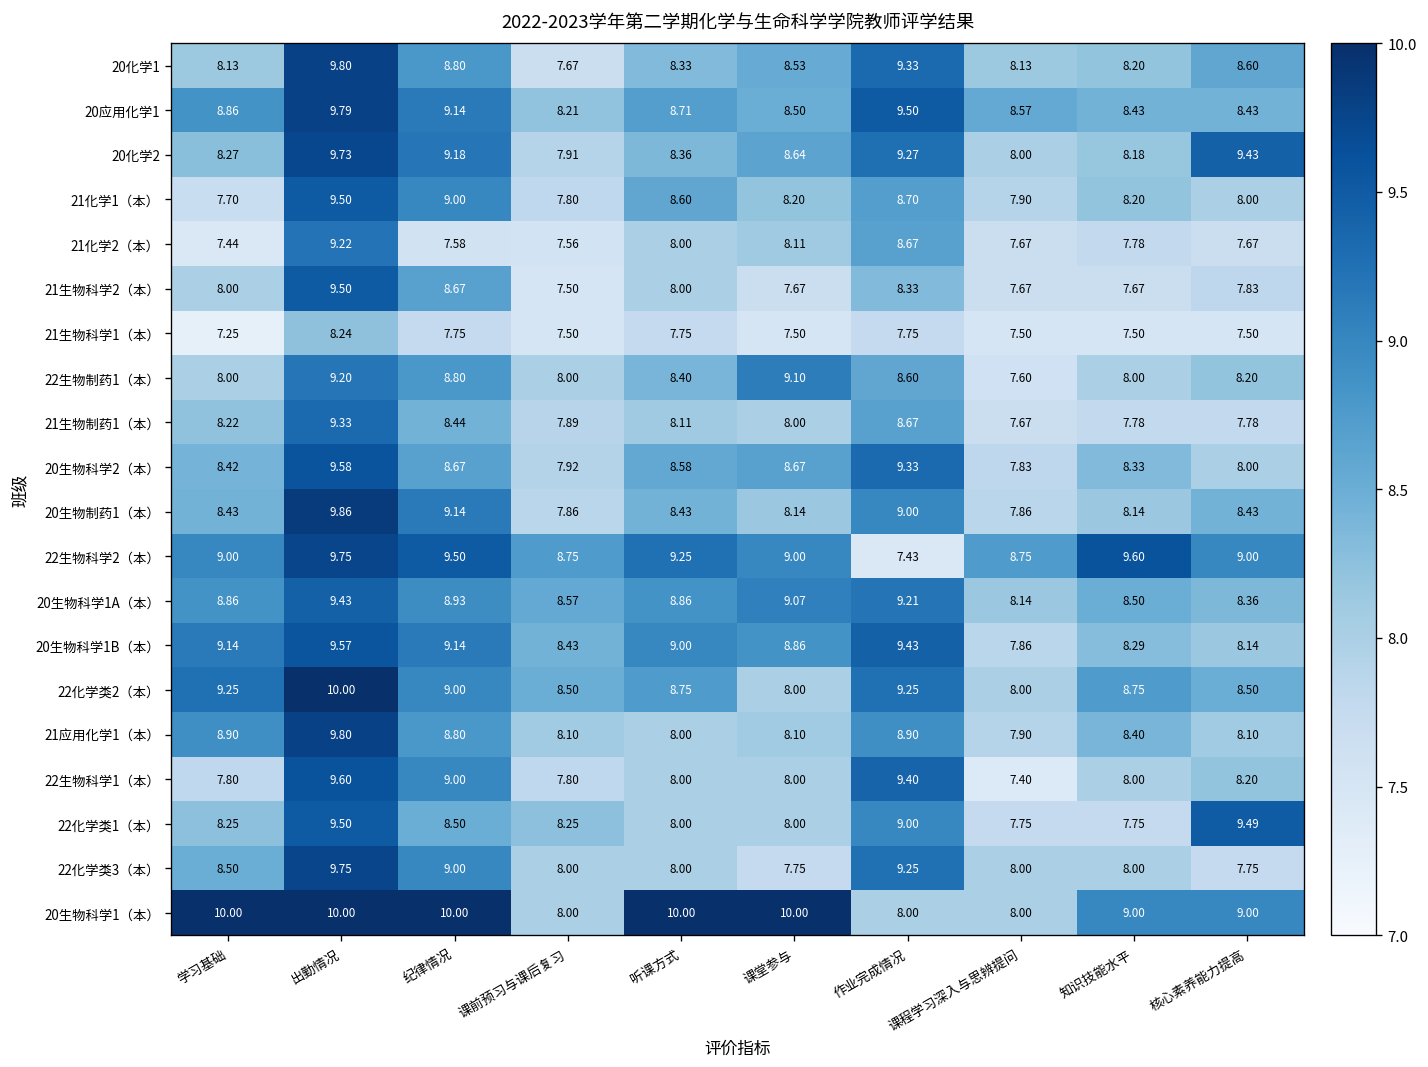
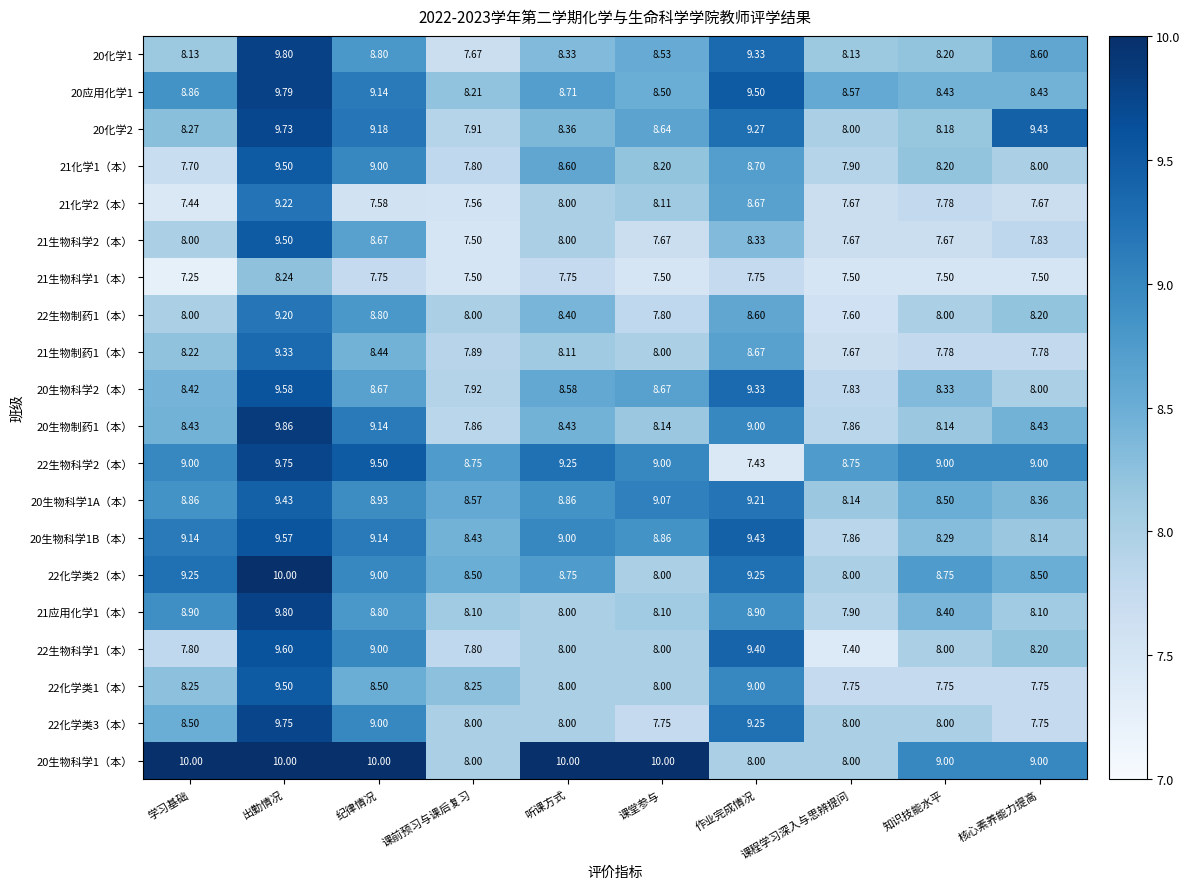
  {
    "20化学1": {
      "学习基础": 8.13,
      "出勤情况": 9.80,
      "纪律情况": 8.80,
      "课前预习与课后复习": 7.67,
      "听课方式": 8.33,
      "课堂参与": 8.53,
      "作业完成情况": 9.33,
      "课程学习深入与思辨提问": 8.13,
      "知识技能水平": 8.20,
      "核心素养能力提高": 8.60
    },
    "20应用化学1": {
      "学习基础": 8.86,
      "出勤情况": 9.79,
      "纪律情况": 9.14,
      "课前预习与课后复习": 8.21,
      "听课方式": 8.71,
      "课堂参与": 8.50,
      "作业完成情况": 9.50,
      "课程学习深入与思辨提问": 8.57,
      "知识技能水平": 8.43,
      "核心素养能力提高": 8.43
    },
    "20化学2": {
      "学习基础": 8.27,
      "出勤情况": 9.73,
      "纪律情况": 9.18,
      "课前预习与课后复习": 7.91,
      "听课方式": 8.36,
      "课堂参与": 8.64,
      "作业完成情况": 9.27,
      "课程学习深入与思辨提问": 8.00,
      "知识技能水平": 8.18,
      "核心素养能力提高": 9.43
    },
    "21化学1（本）": {
      "学习基础": 7.70,
      "出勤情况": 9.50,
      "纪律情况": 9.00,
      "课前预习与课后复习": 7.80,
      "听课方式": 8.60,
      "课堂参与": 8.20,
      "作业完成情况": 8.70,
      "课程学习深入与思辨提问": 7.90,
      "知识技能水平": 8.20,
      "核心素养能力提高": 8.00
    },
    "21化学2（本）": {
      "学习基础": 7.44,
      "出勤情况": 9.22,
      "纪律情况": 7.58,
      "课前预习与课后复习": 7.56,
      "听课方式": 8.00,
      "课堂参与": 8.11,
      "作业完成情况": 8.67,
      "课程学习深入与思辨提问": 7.67,
      "知识技能水平": 7.78,
      "核心素养能力提高": 7.67
    },
    "21生物科学2（本）": {
      "学习基础": 8.00,
      "出勤情况": 9.50,
      "纪律情况": 8.67,
      "课前预习与课后复习": 7.50,
      "听课方式": 8.00,
      "课堂参与": 7.67,
      "作业完成情况": 8.33,
      "课程学习深入与思辨提问": 7.67,
      "知识技能水平": 7.67,
      "核心素养能力提高": 7.83
    },
    "21生物科学1（本）": {
      "学习基础": 7.25,
      "出勤情况": 8.24,
      "纪律情况": 7.75,
      "课前预习与课后复习": 7.50,
      "听课方式": 7.75,
      "课堂参与": 7.50,
      "作业完成情况": 7.75,
      "课程学习深入与思辨提问": 7.50,
      "知识技能水平": 7.50,
      "核心素养能力提高": 7.50
    },
    "22生物制药1（本）": {
      "学习基础": 8.00,
      "出勤情况": 9.20,
      "纪律情况": 8.80,
      "课前预习与课后复习": 8.00,
      "听课方式": 8.40,
-     "课堂参与": 9.10,
+     "课堂参与": 7.80,
      "作业完成情况": 8.60,
      "课程学习深入与思辨提问": 7.60,
      "知识技能水平": 8.00,
      "核心素养能力提高": 8.20
    },
    "21生物制药1（本）": {
      "学习基础": 8.22,
      "出勤情况": 9.33,
      "纪律情况": 8.44,
      "课前预习与课后复习": 7.89,
      "听课方式": 8.11,
      "课堂参与": 8.00,
      "作业完成情况": 8.67,
      "课程学习深入与思辨提问": 7.67,
      "知识技能水平": 7.78,
      "核心素养能力提高": 7.78
    },
    "20生物科学2（本）": {
      "学习基础": 8.42,
      "出勤情况": 9.58,
      "纪律情况": 8.67,
      "课前预习与课后复习": 7.92,
      "听课方式": 8.58,
      "课堂参与": 8.67,
      "作业完成情况": 9.33,
      "课程学习深入与思辨提问": 7.83,
      "知识技能水平": 8.33,
      "核心素养能力提高": 8.00
    },
    "20生物制药1（本）": {
      "学习基础": 8.43,
      "出勤情况": 9.86,
      "纪律情况": 9.14,
      "课前预习与课后复习": 7.86,
      "听课方式": 8.43,
      "课堂参与": 8.14,
      "作业完成情况": 9.00,
      "课程学习深入与思辨提问": 7.86,
      "知识技能水平": 8.14,
      "核心素养能力提高": 8.43
    },
    "22生物科学2（本）": {
      "学习基础": 9.00,
      "出勤情况": 9.75,
      "纪律情况": 9.50,
      "课前预习与课后复习": 8.75,
      "听课方式": 9.25,
      "课堂参与": 9.00,
      "作业完成情况": 7.43,
      "课程学习深入与思辨提问": 8.75,
-     "知识技能水平": 9.60,
+     "知识技能水平": 9.00,
      "核心素养能力提高": 9.00
    },
    "20生物科学1A（本）": {
      "学习基础": 8.86,
      "出勤情况": 9.43,
      "纪律情况": 8.93,
      "课前预习与课后复习": 8.57,
      "听课方式": 8.86,
      "课堂参与": 9.07,
      "作业完成情况": 9.21,
      "课程学习深入与思辨提问": 8.14,
      "知识技能水平": 8.50,
      "核心素养能力提高": 8.36
    },
    "20生物科学1B（本）": {
      "学习基础": 9.14,
      "出勤情况": 9.57,
      "纪律情况": 9.14,
      "课前预习与课后复习": 8.43,
      "听课方式": 9.00,
      "课堂参与": 8.86,
      "作业完成情况": 9.43,
      "课程学习深入与思辨提问": 7.86,
      "知识技能水平": 8.29,
      "核心素养能力提高": 8.14
    },
    "22化学类2（本）": {
      "学习基础": 9.25,
      "出勤情况": 10.00,
      "纪律情况": 9.00,
      "课前预习与课后复习": 8.50,
      "听课方式": 8.75,
      "课堂参与": 8.00,
      "作业完成情况": 9.25,
      "课程学习深入与思辨提问": 8.00,
      "知识技能水平": 8.75,
      "核心素养能力提高": 8.50
    },
    "21应用化学1（本）": {
      "学习基础": 8.90,
      "出勤情况": 9.80,
      "纪律情况": 8.80,
      "课前预习与课后复习": 8.10,
      "听课方式": 8.00,
      "课堂参与": 8.10,
      "作业完成情况": 8.90,
      "课程学习深入与思辨提问": 7.90,
      "知识技能水平": 8.40,
      "核心素养能力提高": 8.10
    },
    "22生物科学1（本）": {
      "学习基础": 7.80,
      "出勤情况": 9.60,
      "纪律情况": 9.00,
      "课前预习与课后复习": 7.80,
      "听课方式": 8.00,
      "课堂参与": 8.00,
      "作业完成情况": 9.40,
      "课程学习深入与思辨提问": 7.40,
      "知识技能水平": 8.00,
      "核心素养能力提高": 8.20
    },
    "22化学类1（本）": {
      "学习基础": 8.25,
      "出勤情况": 9.50,
      "纪律情况": 8.50,
      "课前预习与课后复习": 8.25,
      "听课方式": 8.00,
      "课堂参与": 8.00,
      "作业完成情况": 9.00,
      "课程学习深入与思辨提问": 7.75,
      "知识技能水平": 7.75,
-     "核心素养能力提高": 9.49
+     "核心素养能力提高": 7.75
    },
    "22化学类3（本）": {
      "学习基础": 8.50,
      "出勤情况": 9.75,
      "纪律情况": 9.00,
      "课前预习与课后复习": 8.00,
      "听课方式": 8.00,
      "课堂参与": 7.75,
      "作业完成情况": 9.25,
      "课程学习深入与思辨提问": 8.00,
      "知识技能水平": 8.00,
      "核心素养能力提高": 7.75
    },
    "20生物科学1（本）": {
      "学习基础": 10.00,
      "出勤情况": 10.00,
      "纪律情况": 10.00,
      "课前预习与课后复习": 8.00,
      "听课方式": 10.00,
      "课堂参与": 10.00,
      "作业完成情况": 8.00,
      "课程学习深入与思辨提问": 8.00,
      "知识技能水平": 9.00,
      "核心素养能力提高": 9.00
    }
  }
